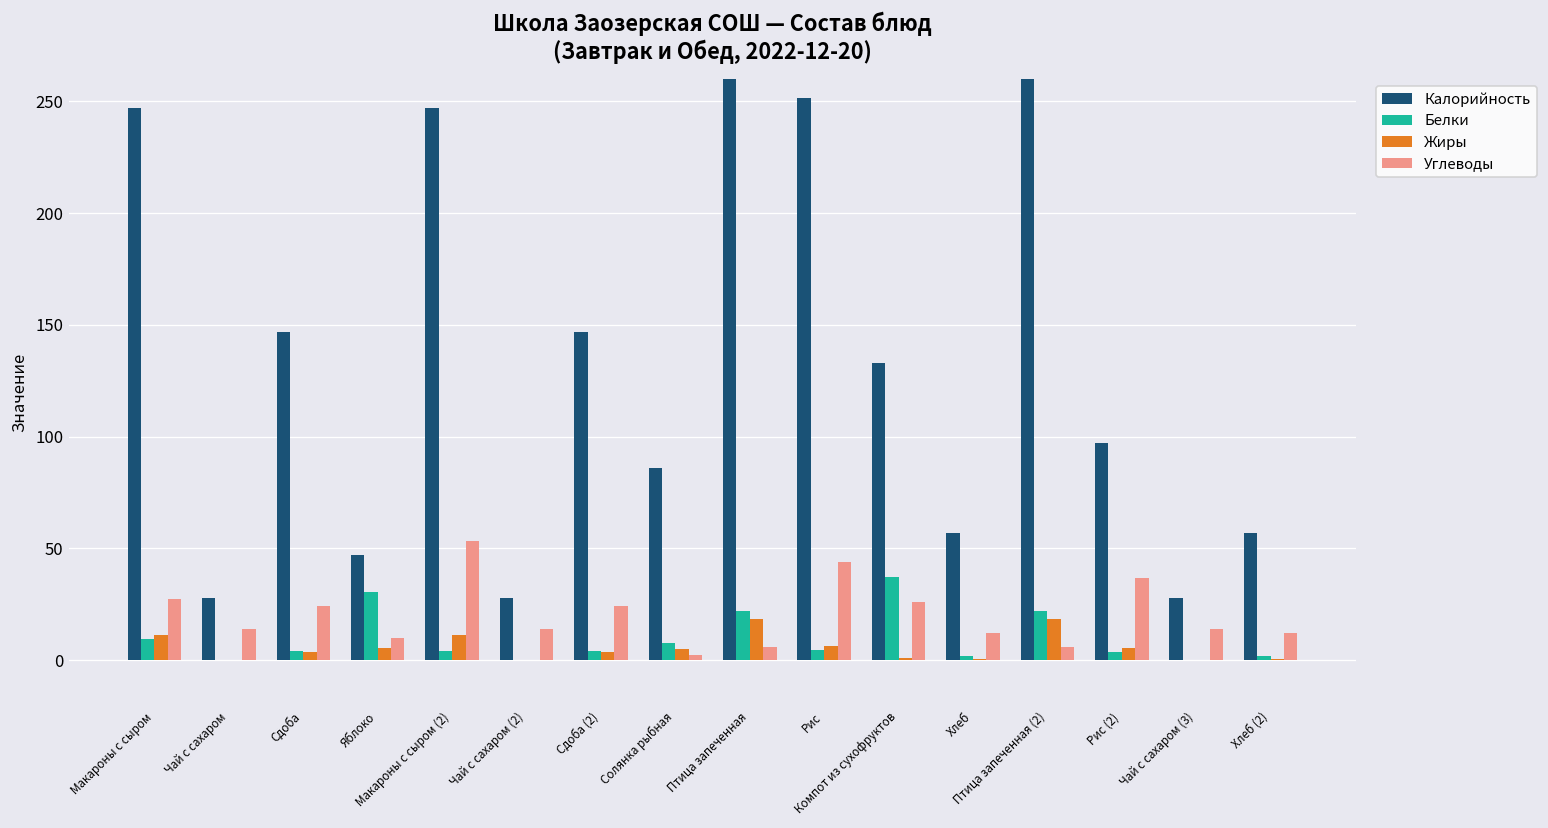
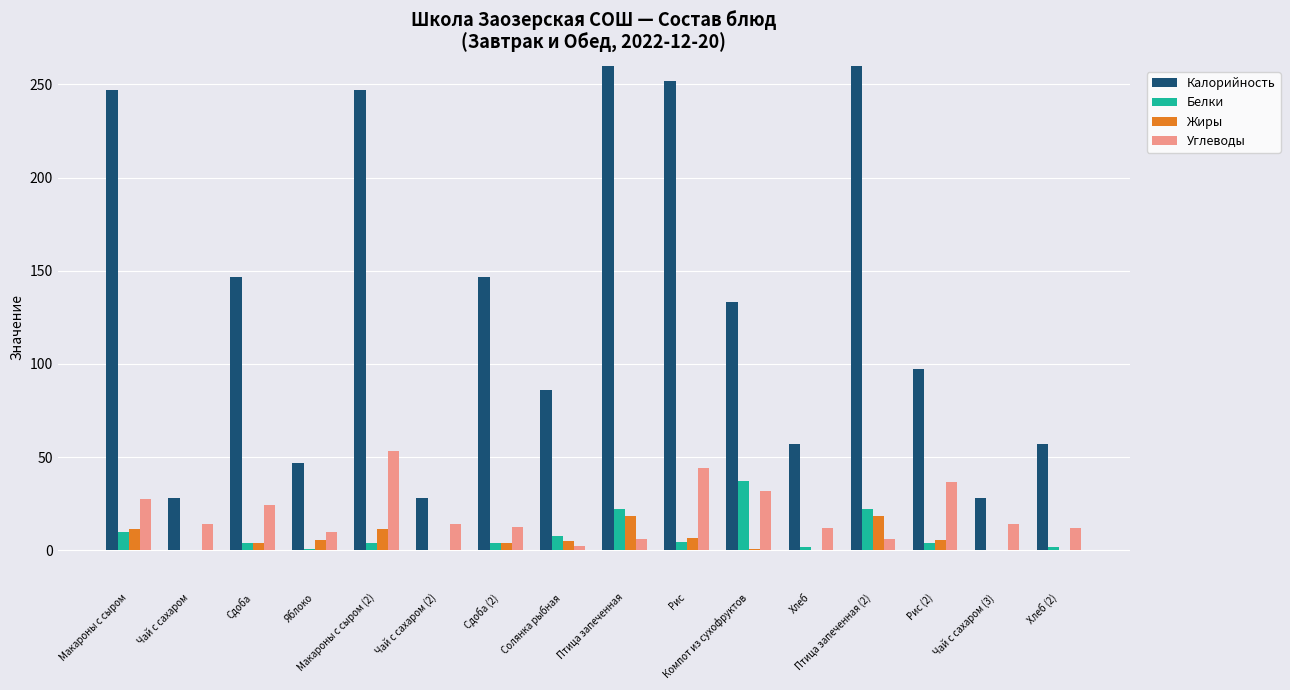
  {
    "Калорийность": {
      "Макароны с сыром": 247,
      "Чай с сахаром": 28,
      "Сдоба": 147,
      "Яблоко": 47,
      "Макароны с сыром (2)": 247,
      "Чай с сахаром (2)": 28,
      "Сдоба (2)": 147,
      "Солянка рыбная": 86,
      "Рис": 252,
      "Компот из сухофруктов": 133,
      "Хлеб": 57,
      "Рис (2)": 97,
      "Чай с сахаром (3)": 28,
      "Хлеб (2)": 57
    },
    "Белки": {
      "Макароны с сыром": 10,
      "Сдоба": 4,
-     "Яблоко": 31,
+     "Яблоко": 0,
      "Макароны с сыром (2)": 4,
      "Сдоба (2)": 4,
      "Солянка рыбная": 8,
      "Птица запеченная": 22,
      "Рис": 4,
      "Компот из сухофруктов": 37,
      "Хлеб": 2,
      "Птица запеченная (2)": 22,
      "Рис (2)": 4,
      "Хлеб (2)": 2
    },
    "Жиры": {
      "Макароны с сыром": 11,
      "Чай с сахаром": 0,
      "Сдоба": 4,
      "Яблоко": 6,
      "Макароны с сыром (2)": 11,
      "Чай с сахаром (2)": 0,
      "Сдоба (2)": 4,
      "Солянка рыбная": 5,
      "Птица запеченная": 18,
      "Рис": 6,
      "Птица запеченная (2)": 18,
      "Рис (2)": 5,
      "Чай с сахаром (3)": 0
    },
    "Углеводы": {
      "Макароны с сыром": 27,
      "Чай с сахаром": 14,
      "Сдоба": 24,
      "Яблоко": 10,
      "Макароны с сыром (2)": 53,
      "Чай с сахаром (2)": 14,
-     "Сдоба (2)": 24,
+     "Сдоба (2)": 12,
      "Солянка рыбная": 2,
      "Птица запеченная": 6,
      "Рис": 44,
-     "Компот из сухофруктов": 26,
+     "Компот из сухофруктов": 32,
      "Хлеб": 12,
      "Птица запеченная (2)": 6,
      "Рис (2)": 37,
      "Чай с сахаром (3)": 14,
      "Хлеб (2)": 12
    }
  }
